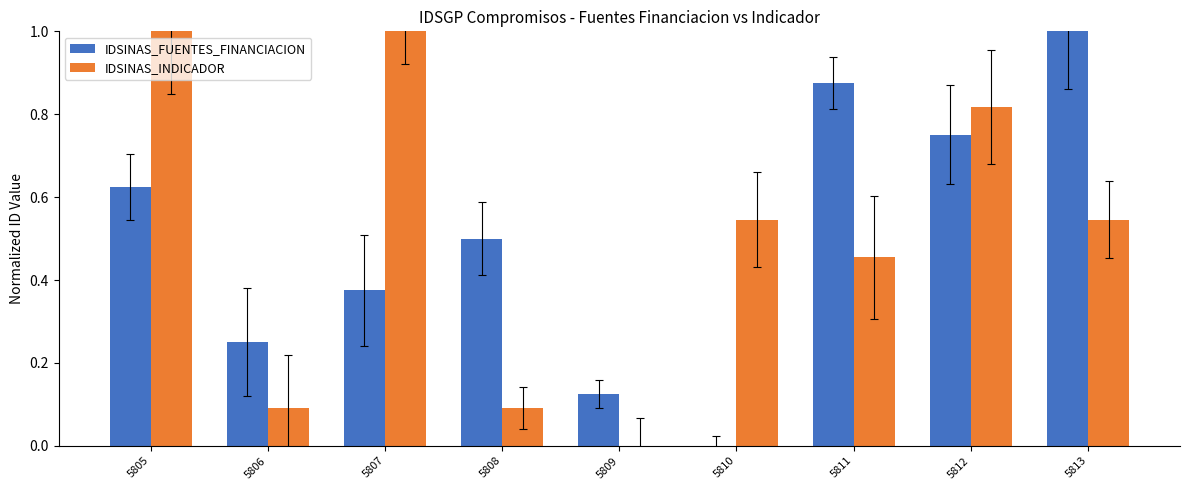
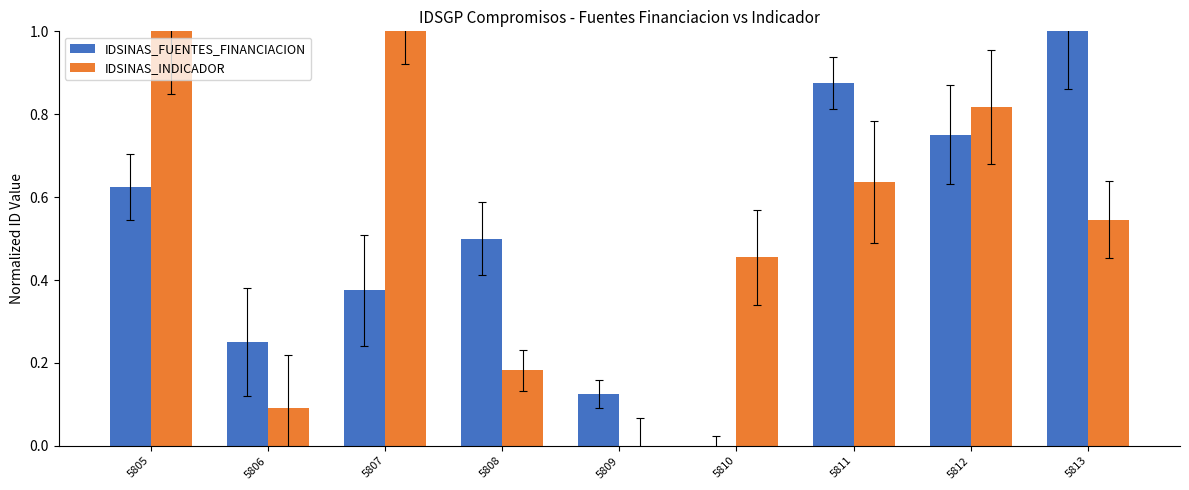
  {
    "IDSINAS_INDICADOR": {
      "5805": 1.00,
      "5806": 0.09,
      "5807": 1.00,
-     "5808": 0.09,
+     "5808": 0.18,
      "5809": 0.00,
-     "5810": 0.55,
-     "5811": 0.45,
+     "5810": 0.45,
+     "5811": 0.64,
      "5812": 0.82,
      "5813": 0.55
    }
  }
